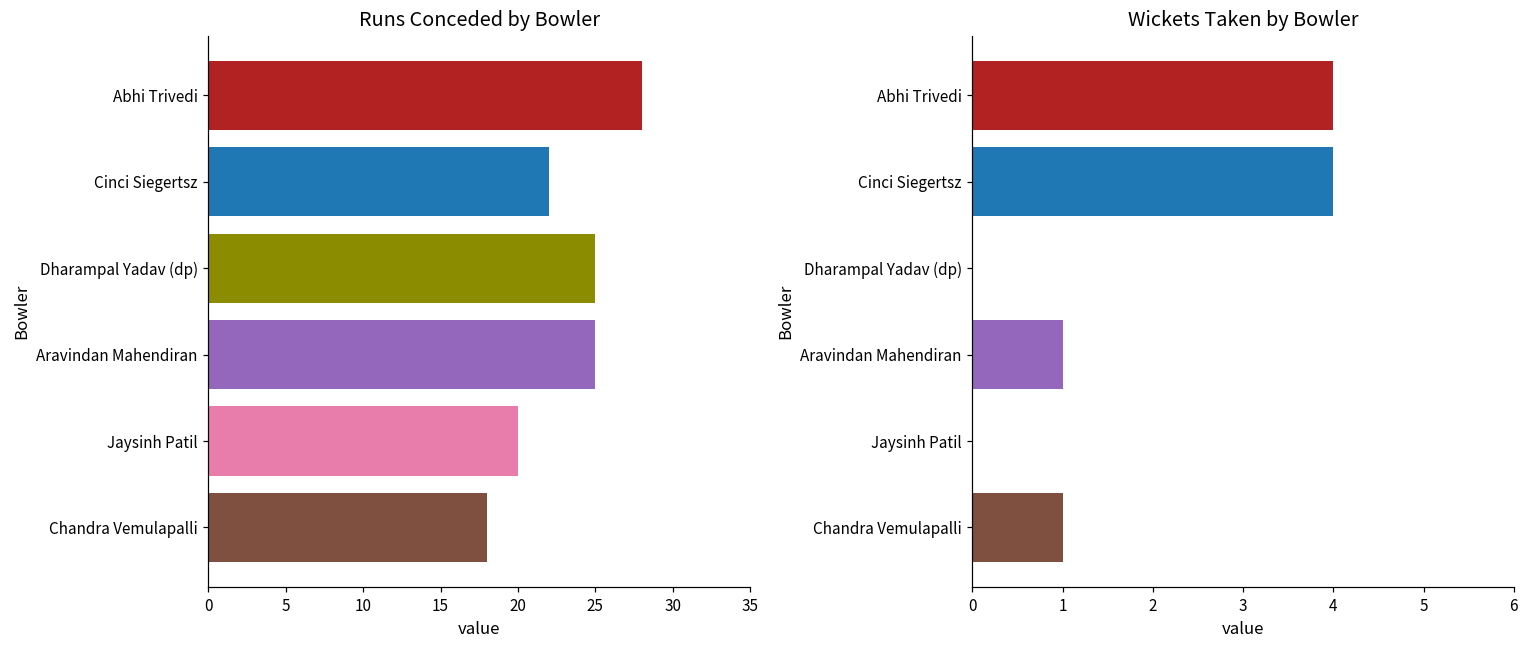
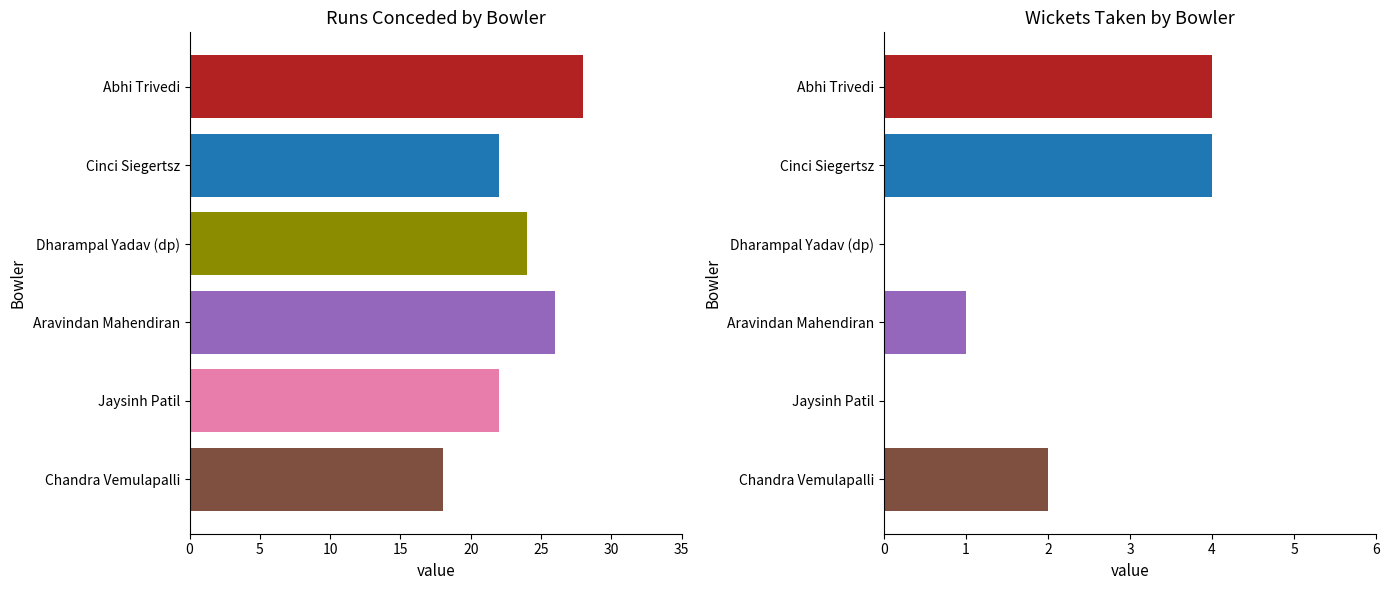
  {
    "Runs Conceded by Bowler": {
      "Abhi Trivedi": 28,
      "Cinci Siegertsz": 22,
-     "Dharampal Yadav (dp)": 25,
-     "Aravindan Mahendiran": 25,
-     "Jaysinh Patil": 20,
+     "Dharampal Yadav (dp)": 24,
+     "Aravindan Mahendiran": 26,
+     "Jaysinh Patil": 22,
      "Chandra Vemulapalli": 18
    },
    "Wickets Taken by Bowler": {
      "Abhi Trivedi": 4,
      "Cinci Siegertsz": 4,
      "Dharampal Yadav (dp)": 0,
      "Aravindan Mahendiran": 1,
      "Jaysinh Patil": 0,
-     "Chandra Vemulapalli": 1
+     "Chandra Vemulapalli": 2
    }
  }
